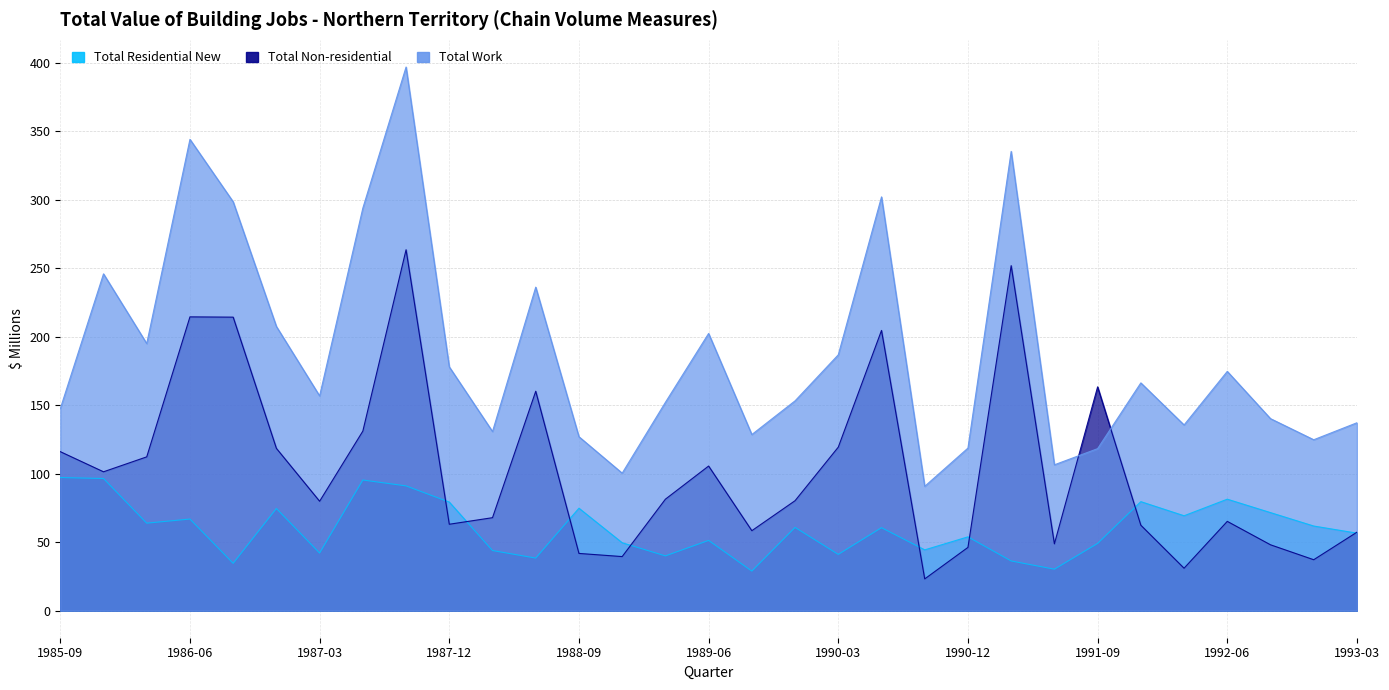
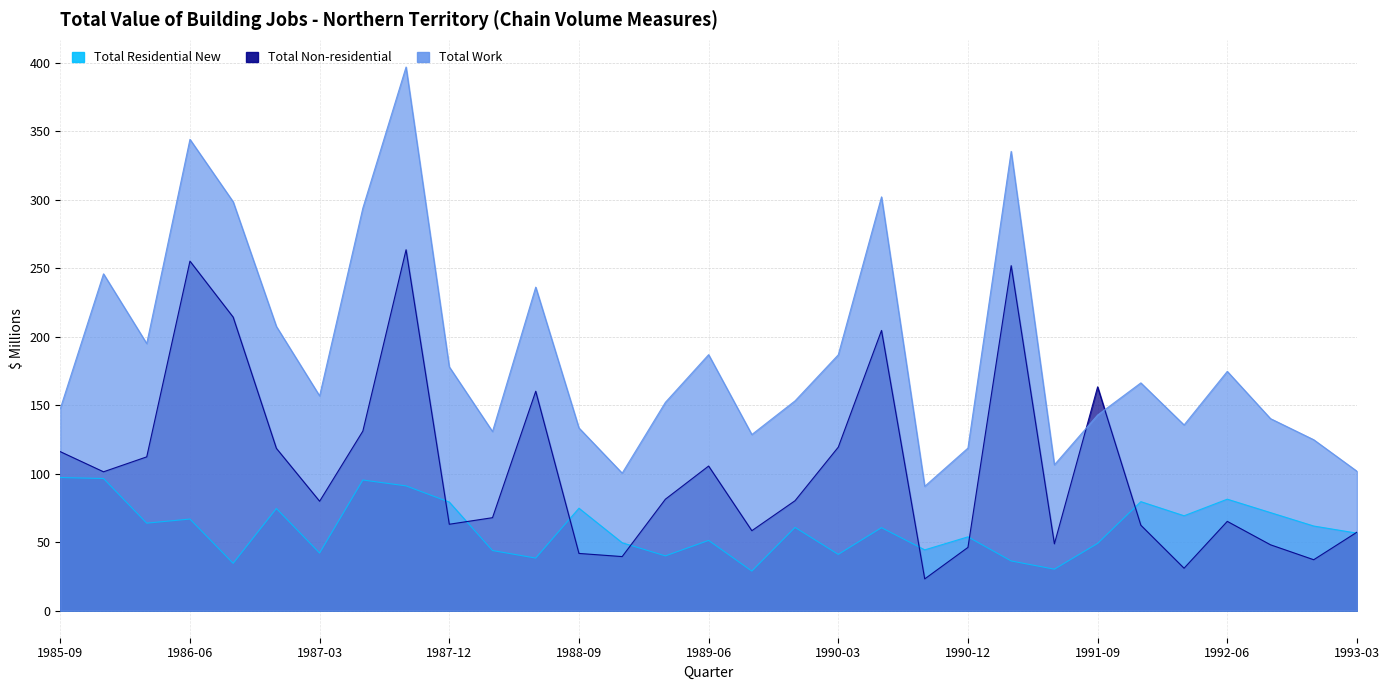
  {
    "Total Residential New": {
      "1985-09": 97,
      "1986-06": 67,
      "1987-03": 42,
      "1987-12": 79,
      "1988-09": 75,
      "1989-06": 51,
      "1990-03": 41,
      "1990-12": 54,
      "1991-09": 49,
      "1992-06": 81
    },
    "Total Non-residential": {
      "1985-09": 116,
-     "1986-06": 214,
+     "1986-06": 255,
      "1987-03": 80,
      "1987-12": 63,
      "1988-09": 42,
      "1989-06": 106,
      "1990-03": 119,
      "1990-12": 46,
      "1991-09": 163,
      "1992-06": 65
    },
    "Total Work": {
      "1985-09": 147,
      "1986-06": 344,
      "1987-03": 157,
      "1987-12": 178,
-     "1988-09": 127,
-     "1989-06": 202,
+     "1988-09": 133,
+     "1989-06": 187,
      "1990-03": 187,
      "1990-12": 119,
-     "1991-09": 118,
+     "1991-09": 143,
      "1992-06": 175,
-     "1993-03": 137
+     "1993-03": 102
    }
  }
